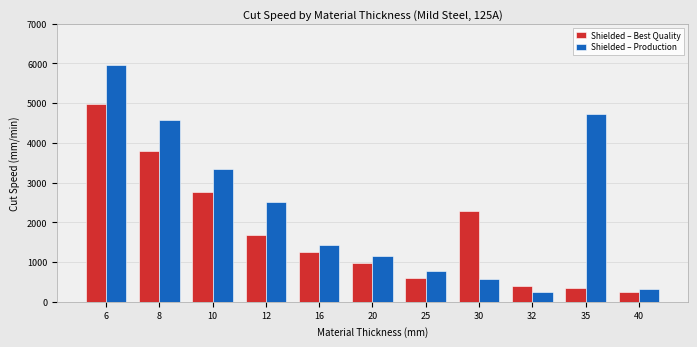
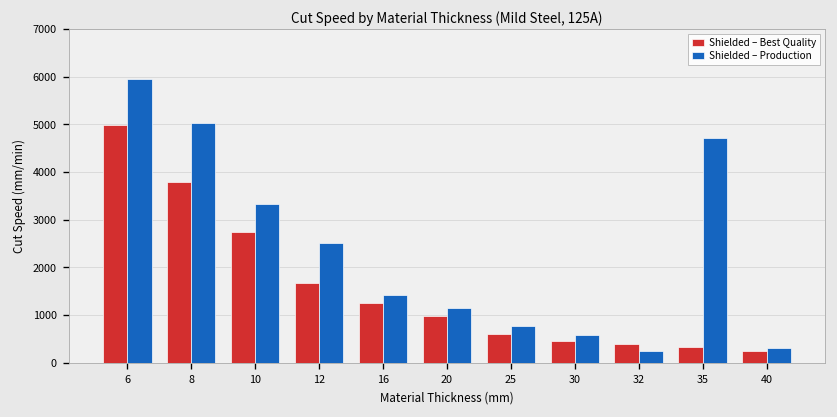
  {
    "Shielded – Best Quality": {
      "6": 5000,
      "8": 3800,
      "10": 2800,
      "12": 1700,
      "16": 1300,
      "20": 1000,
      "25": 600,
-     "30": 2300,
+     "30": 500,
      "32": 400,
      "35": 300,
      "40": 200
    },
    "Shielded – Production": {
      "6": 6000,
-     "8": 4600,
+     "8": 5000,
      "10": 3300,
      "12": 2500,
      "16": 1400,
      "20": 1100,
      "25": 800,
      "30": 600,
      "32": 200,
      "35": 4700,
      "40": 300
    }
  }
